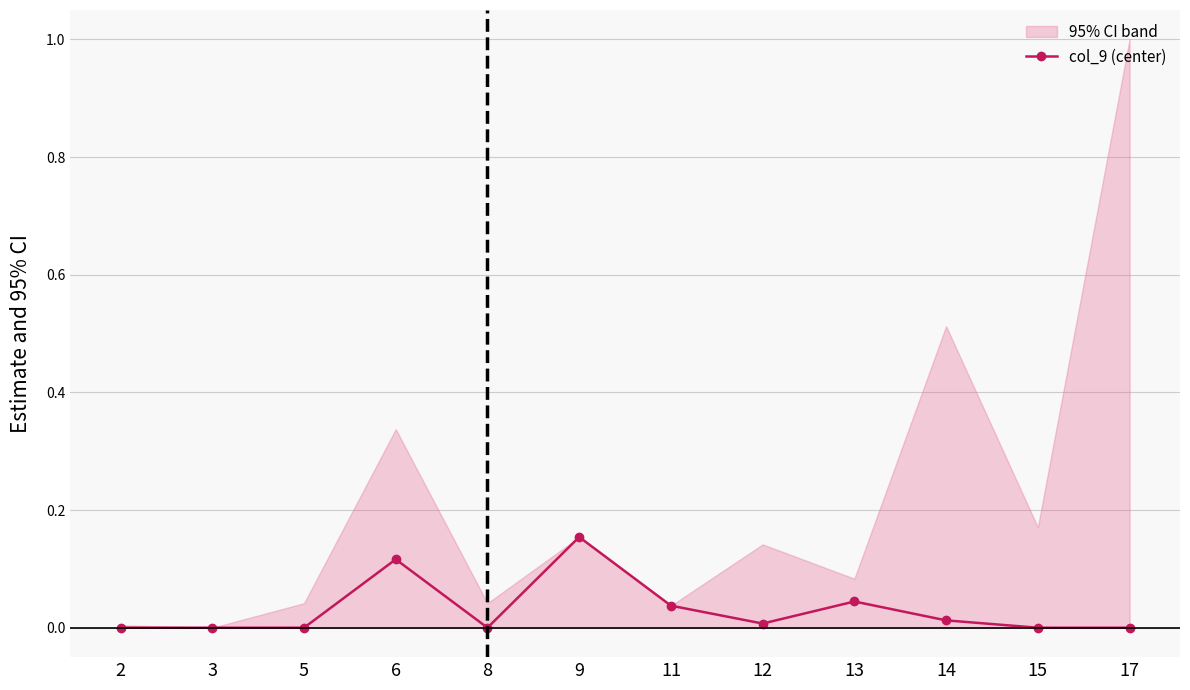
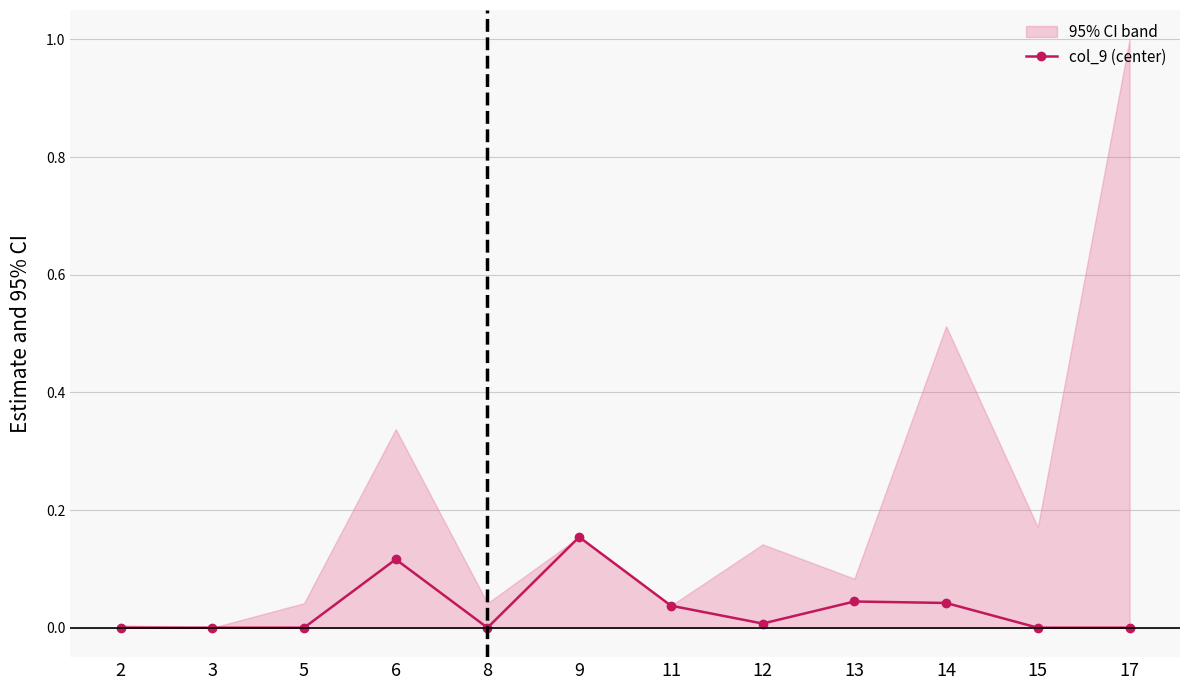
  {
    "col_9 (center)": {
      "5": 0.00,
      "6": 0.12,
      "8": 0.00,
      "12": 0.01,
      "13": 0.04,
-     "14": 0.01,
+     "14": 0.04,
      "15": 0.00,
      "17": 0.00
    },
    "95% CI band": {
      "5": 0.04,
      "6": 0.34,
      "8": 0.04,
      "12": 0.14,
      "13": 0.08,
      "14": 0.51,
      "15": 0.17,
      "17": 1.00
    }
  }
